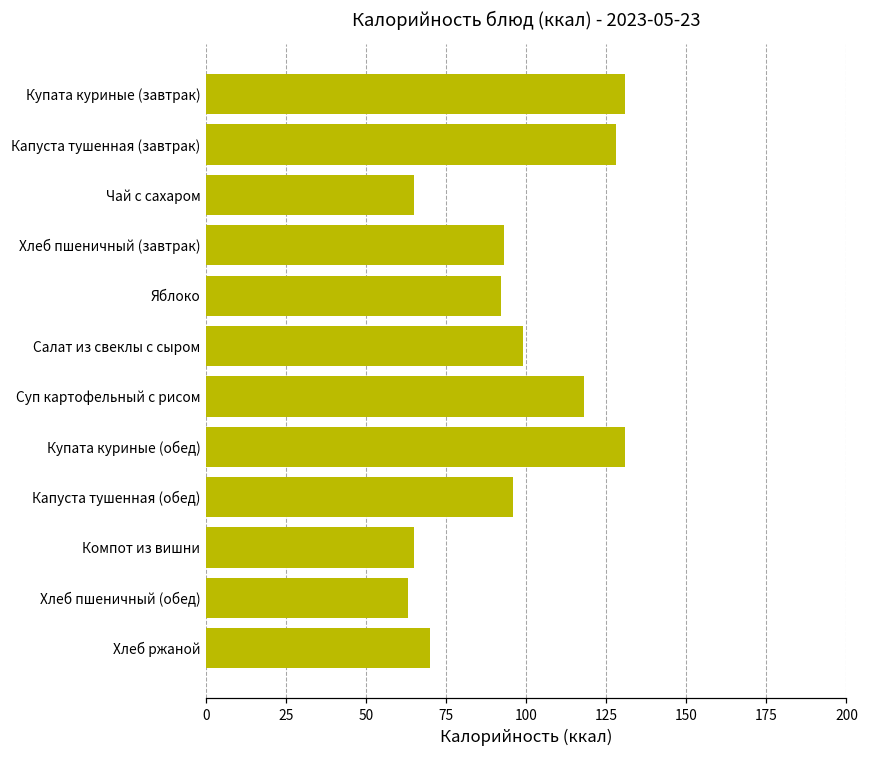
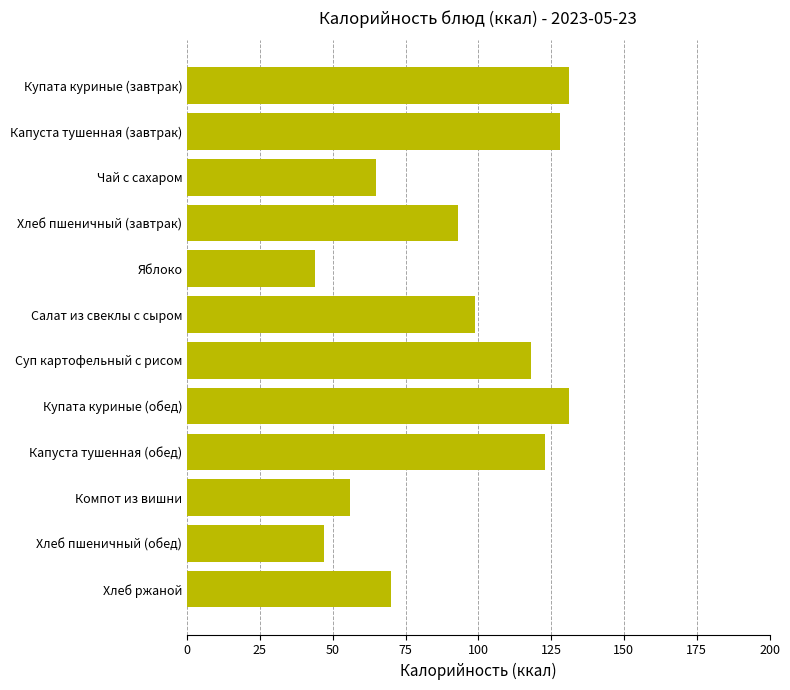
  {
    "Купата куриные (завтрак)": 131,
    "Капуста тушенная (завтрак)": 128,
    "Чай с сахаром": 65,
    "Хлеб пшеничный (завтрак)": 93,
-   "Яблоко": 92,
+   "Яблоко": 44,
    "Салат из свеклы с сыром": 99,
    "Суп картофельный с рисом": 118,
    "Купата куриные (обед)": 131,
-   "Капуста тушенная (обед)": 96,
-   "Компот из вишни": 65,
-   "Хлеб пшеничный (обед)": 63,
+   "Капуста тушенная (обед)": 123,
+   "Компот из вишни": 56,
+   "Хлеб пшеничный (обед)": 47,
    "Хлеб ржаной": 70
  }
